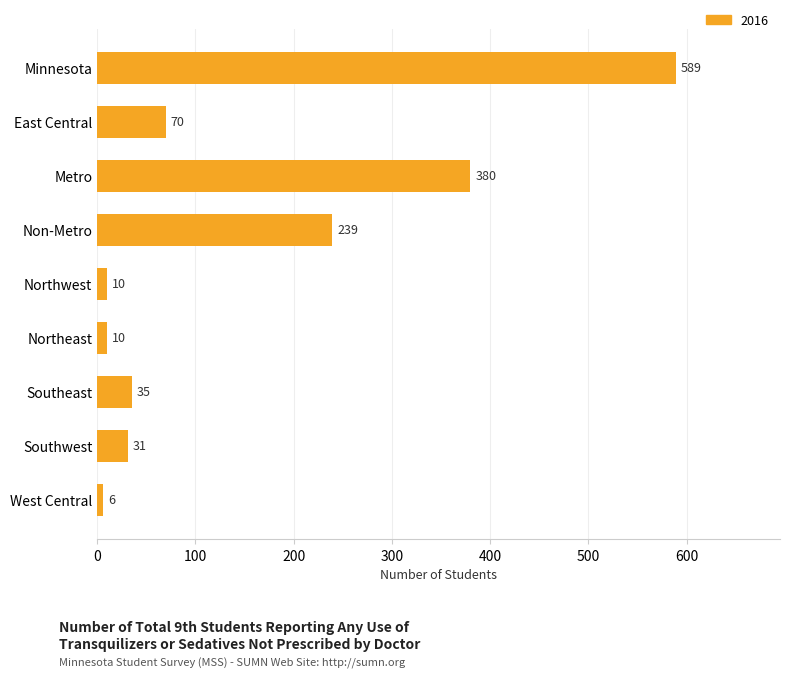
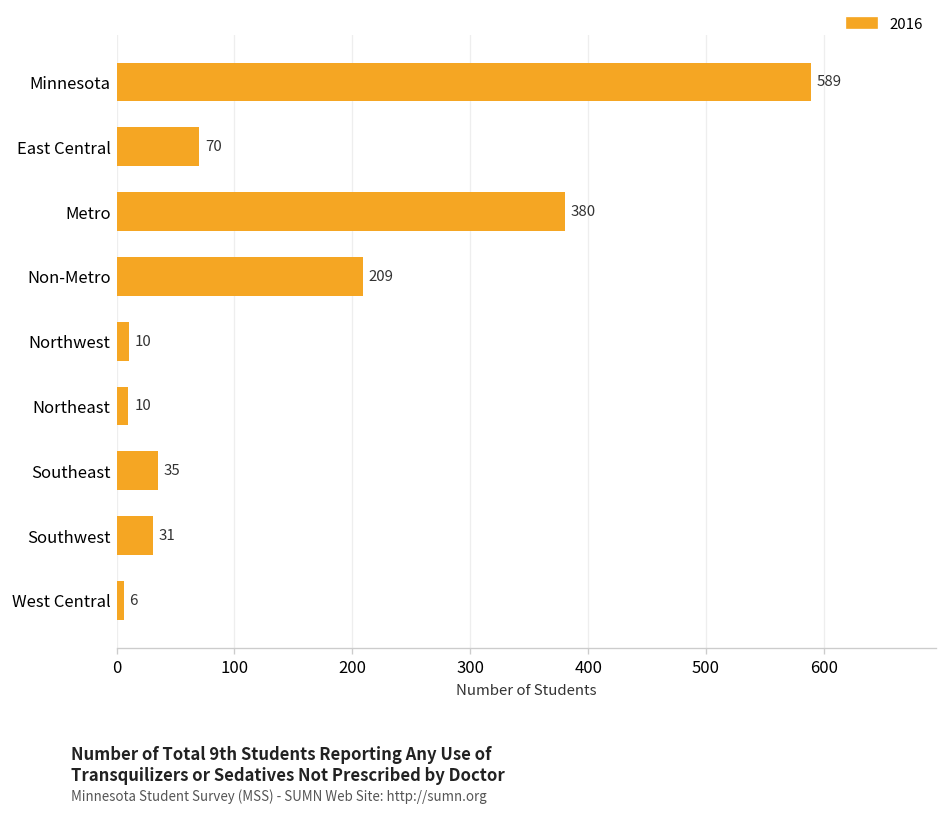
  {
    "Minnesota": 589,
    "East Central": 70,
    "Metro": 380,
-   "Non-Metro": 239,
+   "Non-Metro": 209,
    "Northwest": 10,
    "Northeast": 10,
    "Southeast": 35,
    "Southwest": 31,
    "West Central": 6
  }
